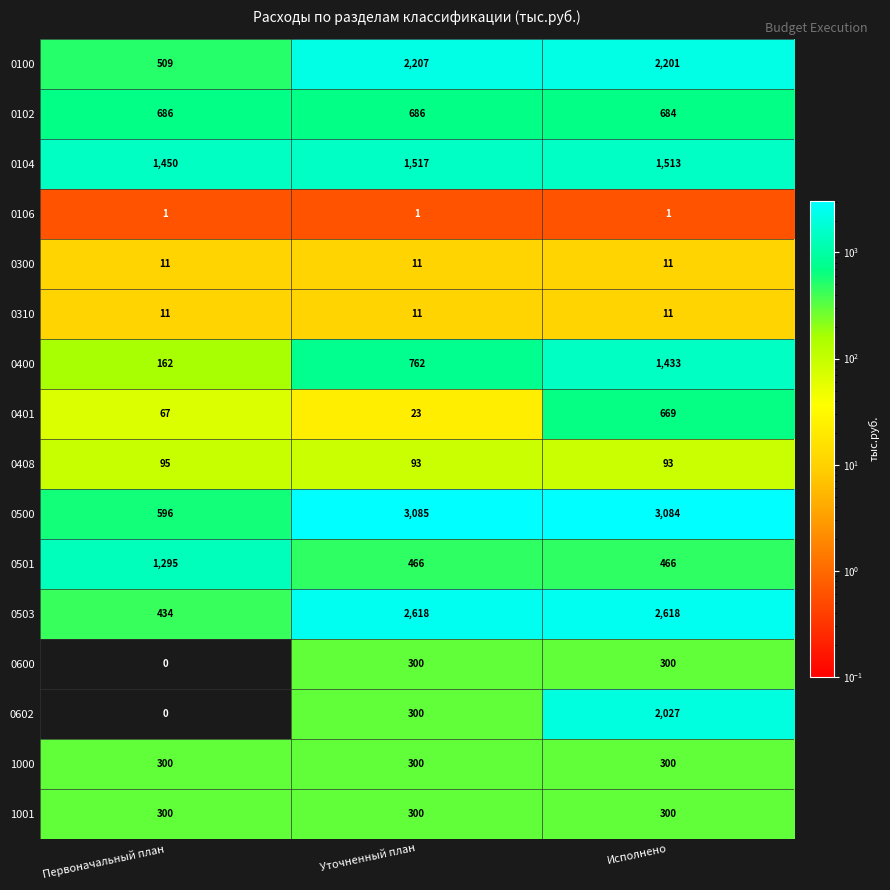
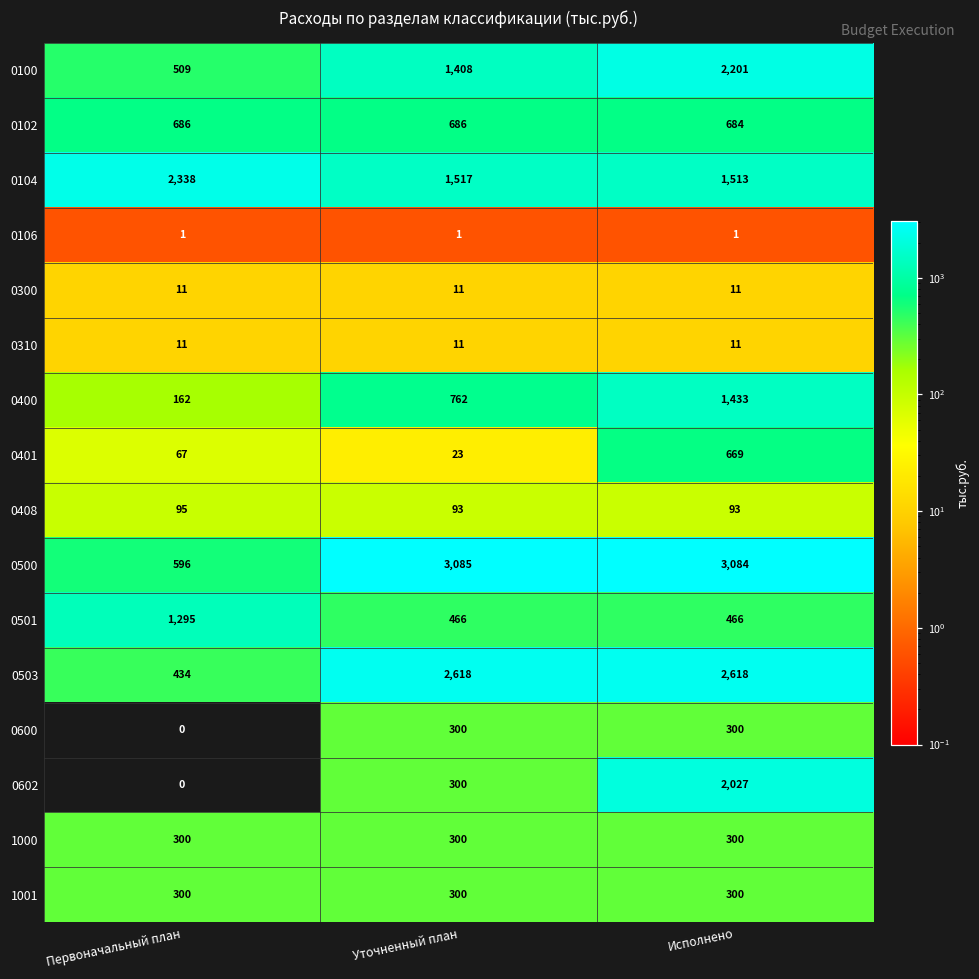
  {
    "0100": {
      "Первоначальный план": "509",
-     "Уточненный план": "2,207",
+     "Уточненный план": "1,408",
      "Исполнено": "2,201"
    },
    "0102": {
      "Первоначальный план": "686",
      "Уточненный план": "686",
      "Исполнено": "684"
    },
    "0104": {
-     "Первоначальный план": "1,450",
+     "Первоначальный план": "2,338",
      "Уточненный план": "1,517",
      "Исполнено": "1,513"
    },
    "0106": {
      "Первоначальный план": "1",
      "Уточненный план": "1",
      "Исполнено": "1"
    },
    "0300": {
      "Первоначальный план": "11",
      "Уточненный план": "11",
      "Исполнено": "11"
    },
    "0310": {
      "Первоначальный план": "11",
      "Уточненный план": "11",
      "Исполнено": "11"
    },
    "0400": {
      "Первоначальный план": "162",
      "Уточненный план": "762",
      "Исполнено": "1,433"
    },
    "0401": {
      "Первоначальный план": "67",
      "Уточненный план": "23",
      "Исполнено": "669"
    },
    "0408": {
      "Первоначальный план": "95",
      "Уточненный план": "93",
      "Исполнено": "93"
    },
    "0500": {
      "Первоначальный план": "596",
      "Уточненный план": "3,085",
      "Исполнено": "3,084"
    },
    "0501": {
      "Первоначальный план": "1,295",
      "Уточненный план": "466",
      "Исполнено": "466"
    },
    "0503": {
      "Первоначальный план": "434",
      "Уточненный план": "2,618",
      "Исполнено": "2,618"
    },
    "0600": {
      "Первоначальный план": "0",
      "Уточненный план": "300",
      "Исполнено": "300"
    },
    "0602": {
      "Первоначальный план": "0",
      "Уточненный план": "300",
      "Исполнено": "2,027"
    },
    "1000": {
      "Первоначальный план": "300",
      "Уточненный план": "300",
      "Исполнено": "300"
    },
    "1001": {
      "Первоначальный план": "300",
      "Уточненный план": "300",
      "Исполнено": "300"
    }
  }
